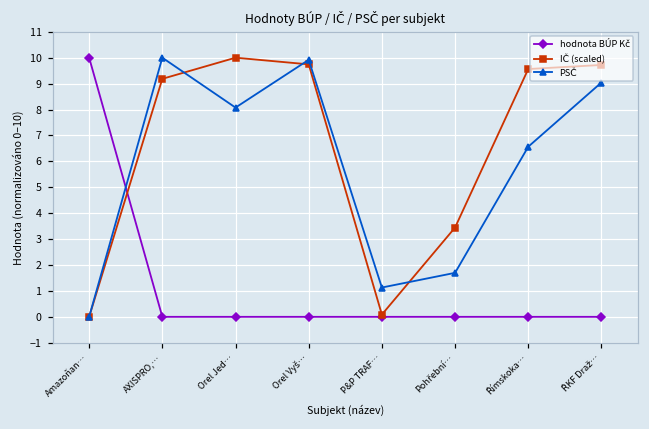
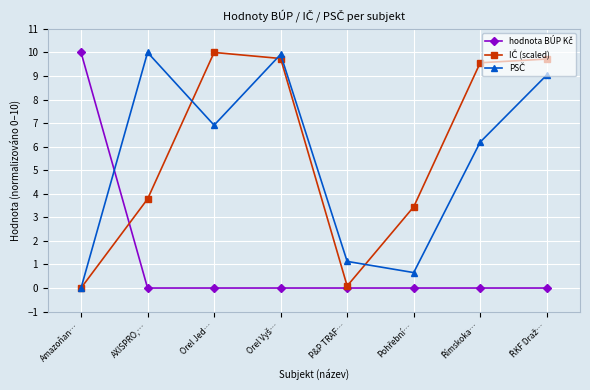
  {
    "hodnota BÚP Kč": {
      "Amazoňan…": 10.0,
      "AXISPRO,…": 0.0,
      "Orel Jed…": 0.0,
      "Orel Vyš…": 0.0,
      "Pohřební…": 0.0,
      "Římskoka…": 0.0,
      "ŘKF Draž…": 0.0
    },
    "IČ (scaled)": {
-     "AXISPRO,…": 9.2,
+     "AXISPRO,…": 3.8,
      "Orel Jed…": 10.0,
      "Orel Vyš…": 9.7,
      "Pohřební…": 3.4,
      "Římskoka…": 9.6
    },
    "PSČ": {
      "AXISPRO,…": 10.0,
-     "Orel Jed…": 8.1,
+     "Orel Jed…": 6.9,
      "Orel Vyš…": 9.9,
      "P&P TRAF…": 1.1,
-     "Pohřební…": 1.7,
-     "Římskoka…": 6.6
+     "Pohřební…": 0.7,
+     "Římskoka…": 6.2
    }
  }
